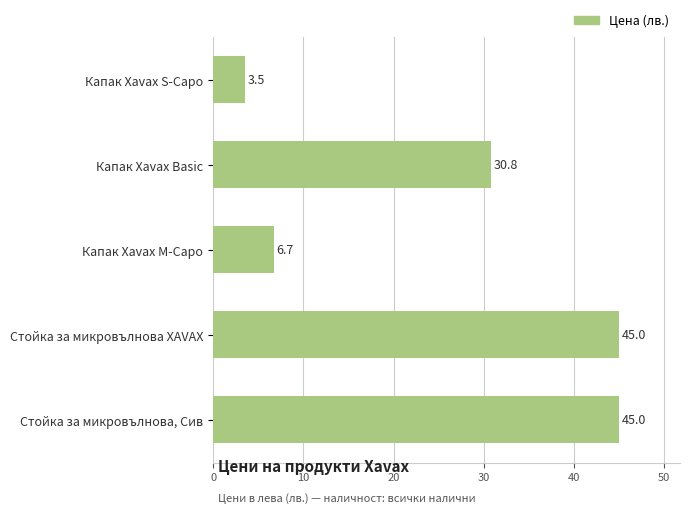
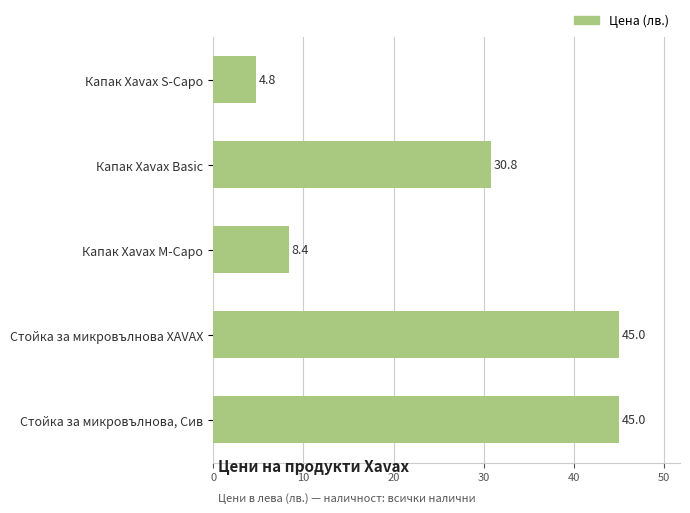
  {
-   "Капак Xavax S-Capo": 3.5,
+   "Капак Xavax S-Capo": 4.8,
    "Капак Xavax Basic": 30.8,
-   "Капак Xavax M-Capo": 6.7,
+   "Капак Xavax M-Capo": 8.4,
    "Стойка за микровълнова XAVAX": 45.0,
    "Стойка за микровълнова, Сив": 45.0
  }
